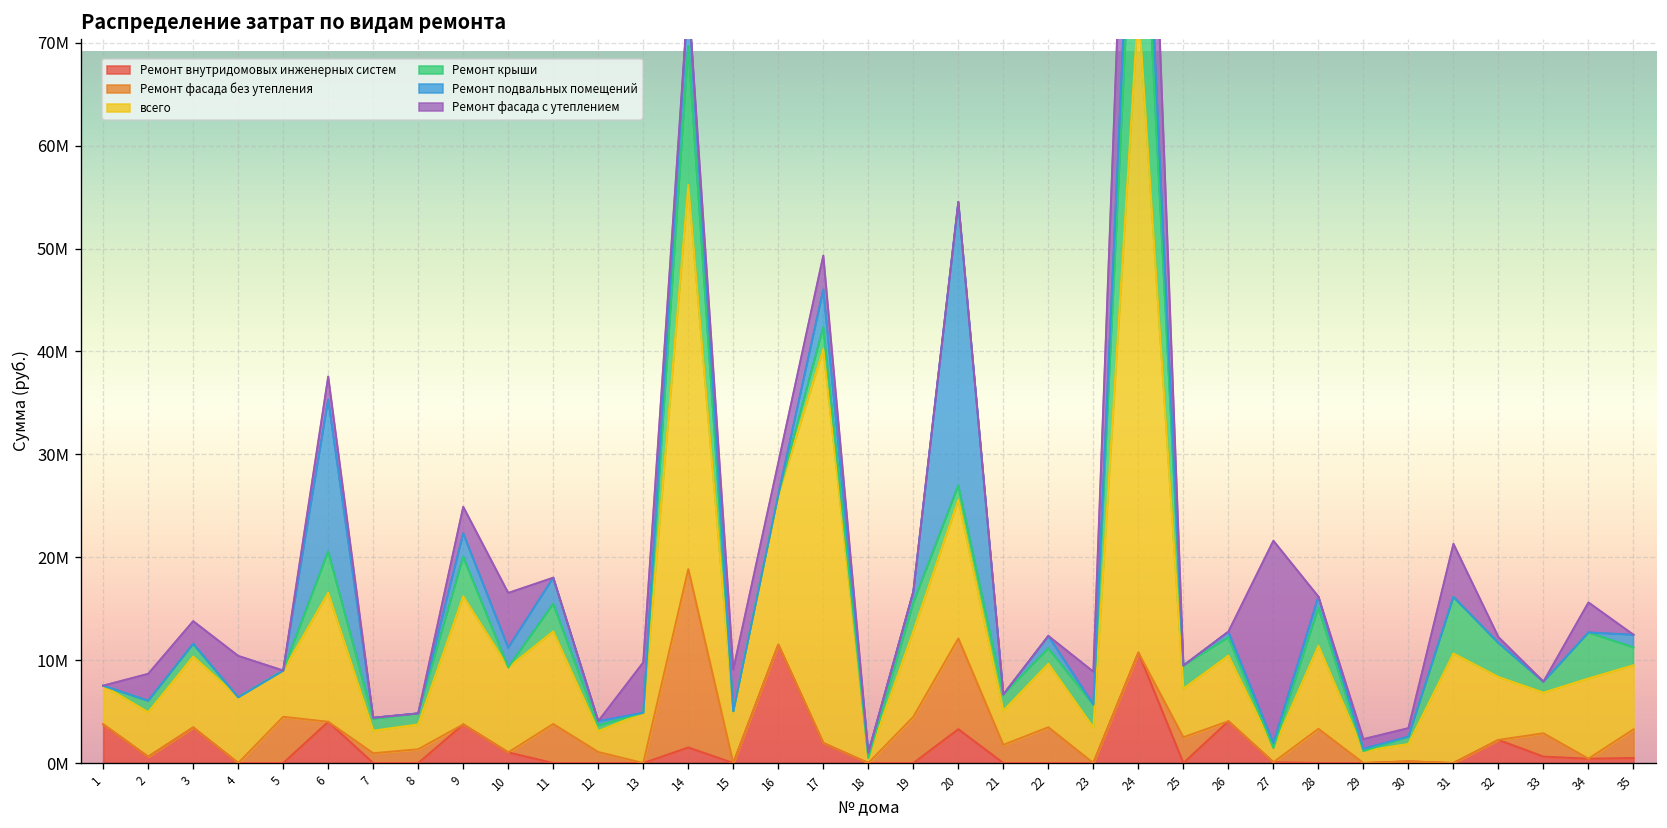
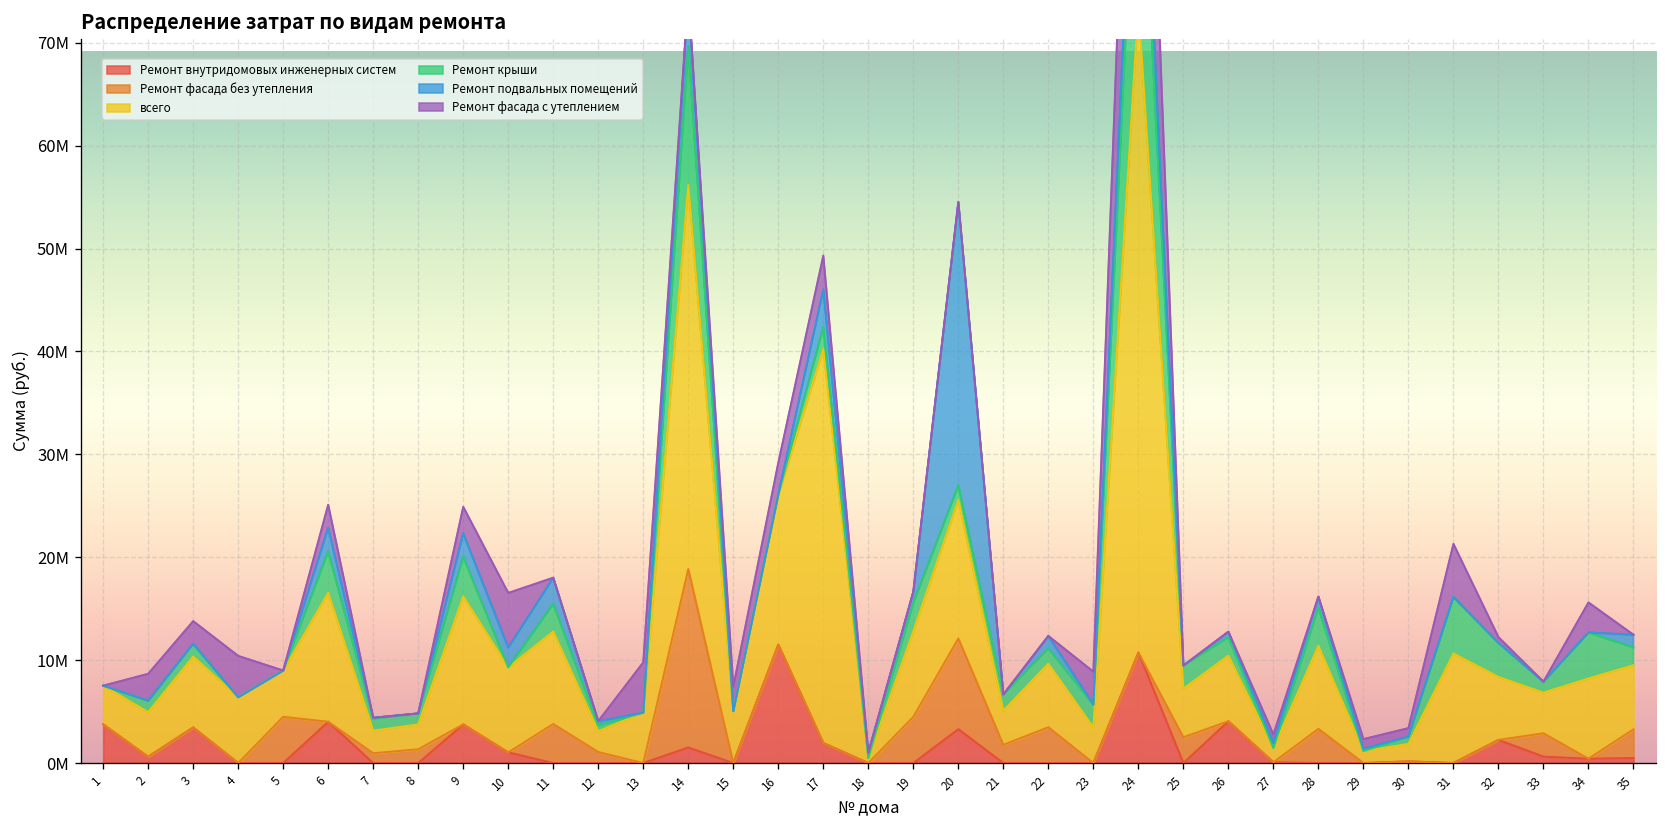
  {
    "всего": {
      "2": 4000000,
      "3": 7000000,
      "6": 13000000,
      "7": 2000000,
      "8": 2000000,
      "9": 12000000,
      "11": 9000000,
      "12": 2000000,
      "14": 37000000,
      "17": 38000000,
      "19": 8000000,
      "20": 13000000,
      "21": 3000000,
      "22": 6000000,
      "23": 3000000,
      "25": 5000000,
      "26": 6000000,
      "28": 8000000,
      "30": 2000000,
      "31": 11000000,
      "32": 6000000,
      "33": 4000000,
      "34": 8000000,
      "35": 6000000
    },
    "Ремонт крыши": {
      "6": 4000000,
      "9": 4000000,
      "11": 3000000,
      "12": 1000000,
      "14": 14000000,
      "17": 2000000,
      "19": 3000000,
      "20": 1000000,
      "22": 1000000,
      "26": 2000000,
      "28": 4000000,
      "35": 2000000
    },
    "Ремонт подвальных помещений": {
-     "6": 15000000,
+     "6": 2000000,
      "9": 2000000,
      "10": 2000000,
      "17": 4000000,
      "27": 0
    },
    "Ремонт фасада с утеплением": {
      "2": 3000000,
      "3": 2000000,
      "4": 4000000,
      "6": 2000000,
      "9": 3000000,
      "10": 5000000,
      "13": 5000000,
-     "15": 4000000,
+     "15": 2000000,
      "16": 3000000,
      "17": 3000000,
      "23": 3000000,
-     "27": 20000000,
+     "27": 1000000,
      "29": 1000000,
      "30": 1000000,
      "31": 5000000,
      "32": 1000000,
      "34": 3000000
    }
  }
